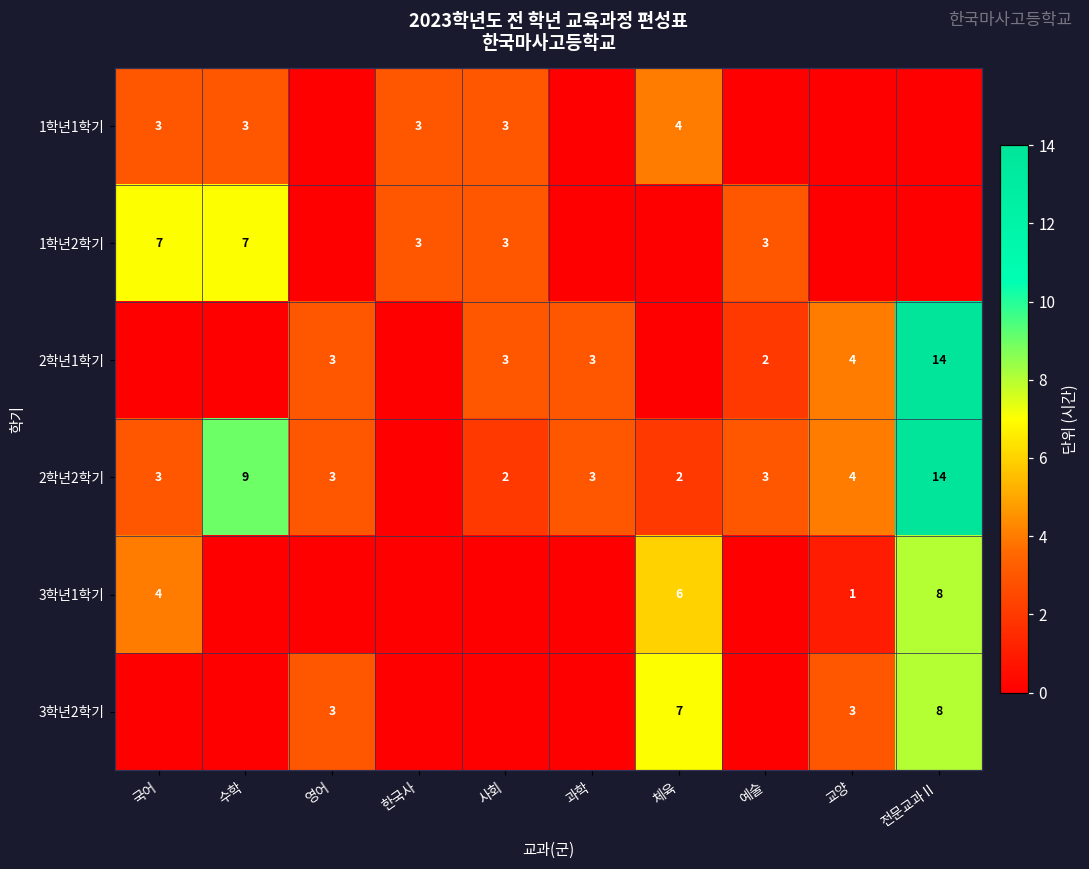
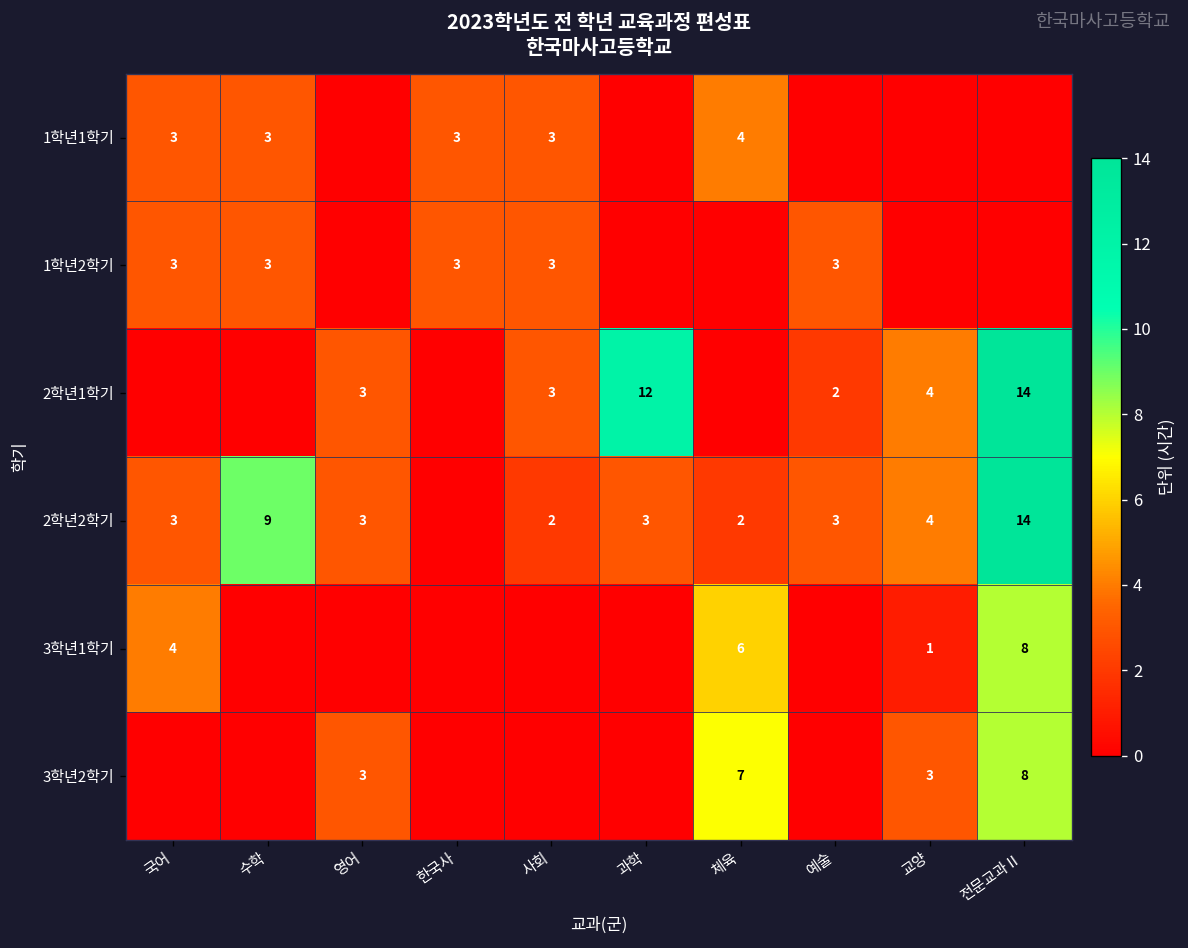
  {
    "1학년1학기": {
      "국어": 3,
      "수학": 3,
      "한국사": 3,
      "사회": 3,
      "체육": 4
    },
    "1학년2학기": {
-     "국어": 7,
-     "수학": 7,
+     "국어": 3,
+     "수학": 3,
      "한국사": 3,
      "사회": 3,
      "예술": 3
    },
    "2학년1학기": {
      "영어": 3,
      "사회": 3,
-     "과학": 3,
+     "과학": 12,
      "예술": 2,
      "교양": 4,
      "전문교과Ⅱ": 14
    },
    "2학년2학기": {
      "국어": 3,
      "수학": 9,
      "영어": 3,
      "사회": 2,
      "과학": 3,
      "체육": 2,
      "예술": 3,
      "교양": 4,
      "전문교과Ⅱ": 14
    },
    "3학년1학기": {
      "국어": 4,
      "체육": 6,
      "교양": 1,
      "전문교과Ⅱ": 8
    },
    "3학년2학기": {
      "영어": 3,
      "체육": 7,
      "교양": 3,
      "전문교과Ⅱ": 8
    }
  }
